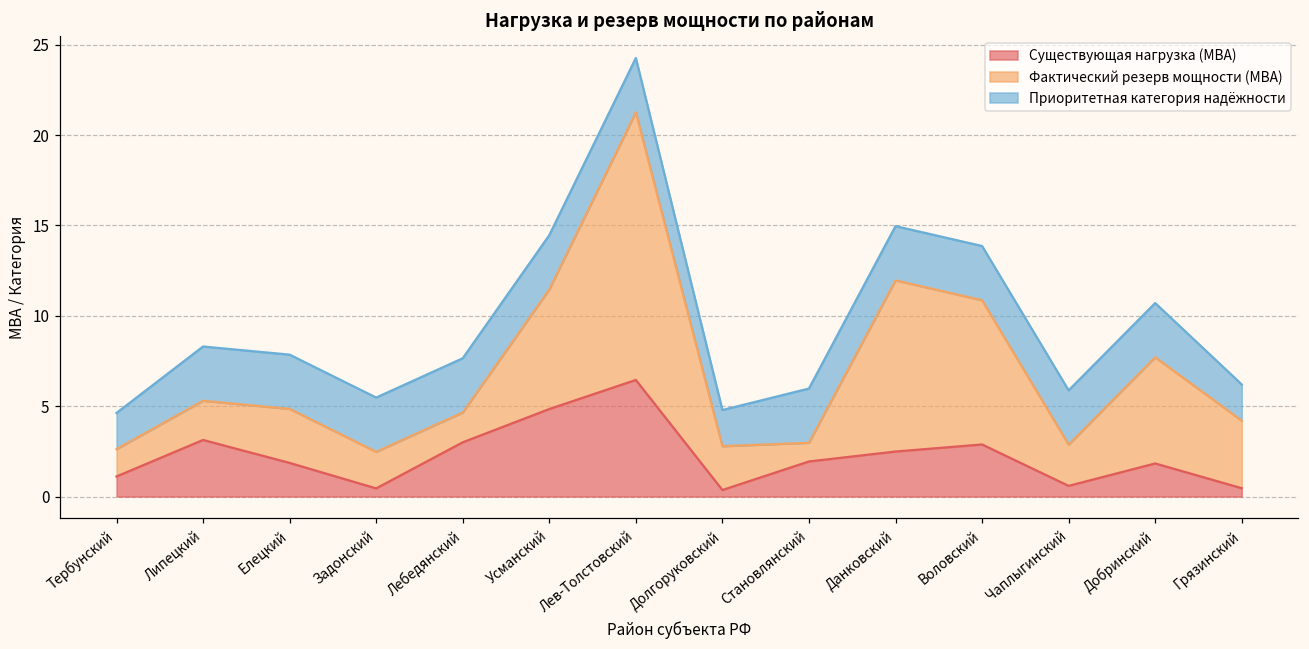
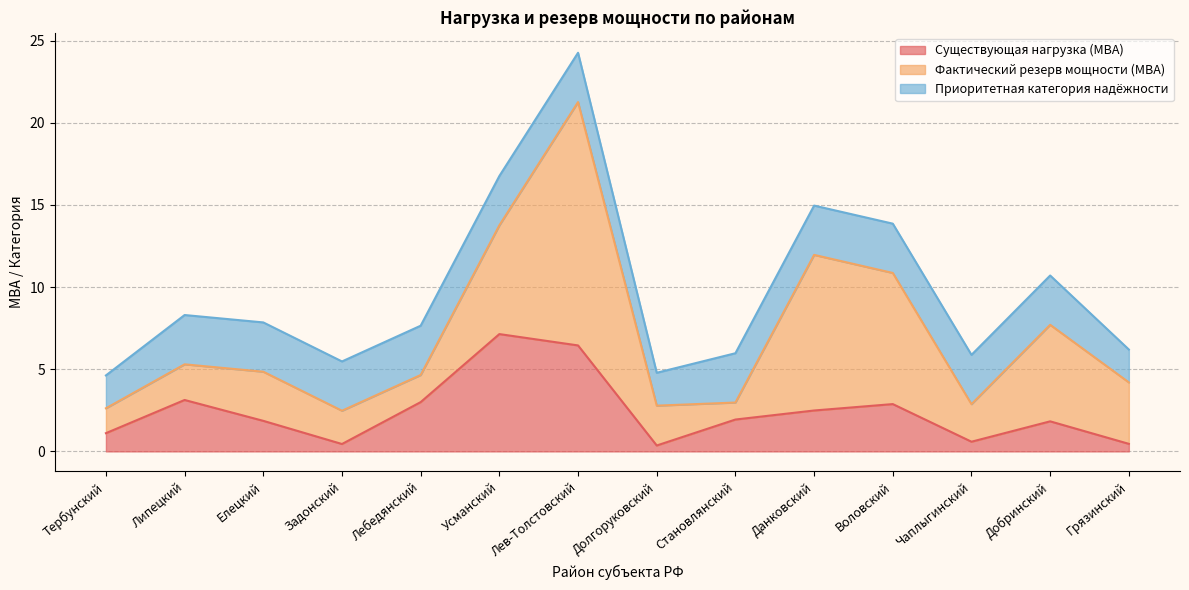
  {
    "Существующая нагрузка (МВА)": {
      "Тербунский": 1.1,
      "Липецкий": 3.1,
      "Елецкий": 1.9,
      "Задонский": 0.5,
      "Лебедянский": 3.0,
-     "Усманский": 4.8,
+     "Усманский": 7.1,
      "Лев-Толстовский": 6.5,
      "Долгоруковский": 0.4,
      "Становлянский": 1.9,
      "Данковский": 2.5,
      "Воловский": 2.9,
      "Чаплыгинский": 0.6,
      "Добринский": 1.8,
      "Грязинский": 0.5
    },
    "Фактический резерв мощности (МВА)": {
      "Тербунский": 1.5,
      "Липецкий": 2.2,
      "Елецкий": 3.0,
      "Задонский": 2.0,
      "Лебедянский": 1.7,
      "Усманский": 6.6,
      "Лев-Толстовский": 14.8,
      "Долгоруковский": 2.4,
      "Становлянский": 1.0,
      "Данковский": 9.5,
      "Воловский": 8.0,
      "Чаплыгинский": 2.3,
      "Добринский": 5.9,
      "Грязинский": 3.7
    },
    "Приоритетная категория надёжности": {
      "Тербунский": 2.0,
      "Липецкий": 3.0,
      "Елецкий": 3.0,
      "Задонский": 3.0,
      "Лебедянский": 3.0,
      "Усманский": 3.0,
      "Лев-Толстовский": 3.0,
      "Долгоруковский": 2.0,
      "Становлянский": 3.0,
      "Данковский": 3.0,
      "Воловский": 3.0,
      "Чаплыгинский": 3.0,
      "Добринский": 3.0,
      "Грязинский": 2.0
    }
  }
